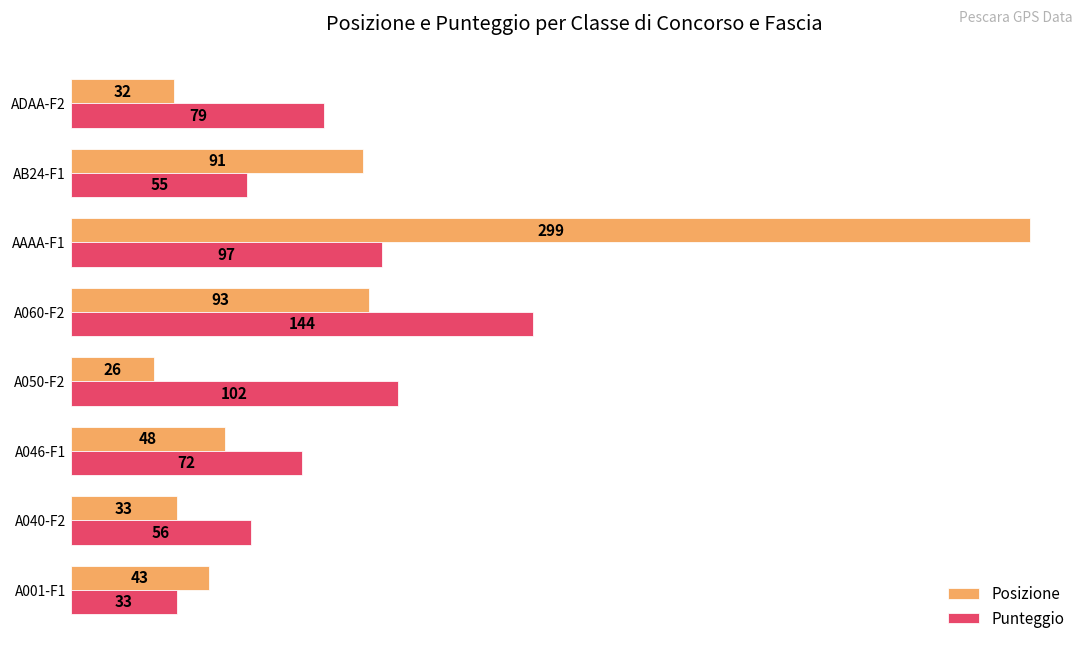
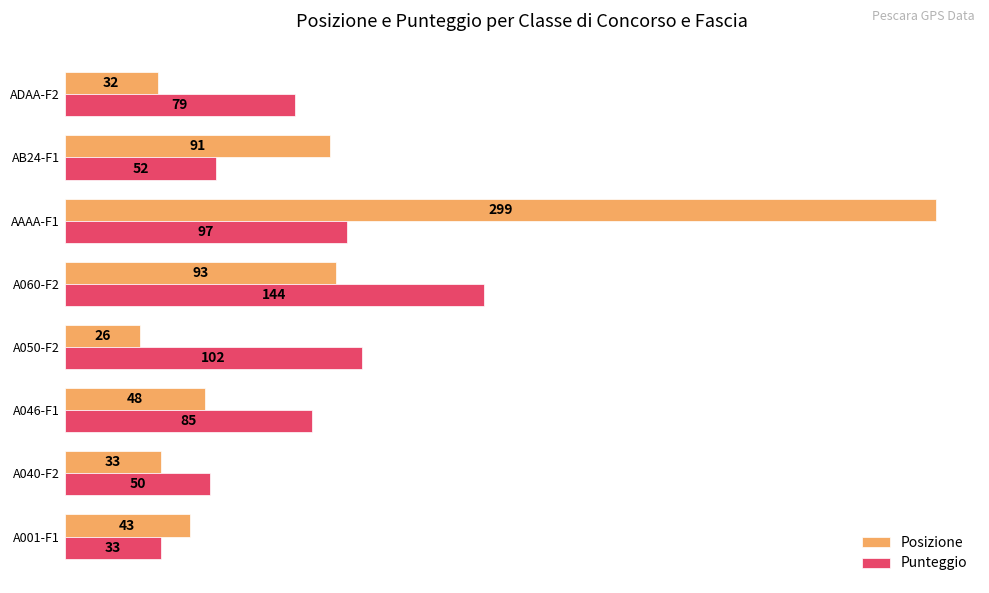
  {
    "Posizione": {
      "ADAA-F2": 32,
      "AB24-F1": 91,
      "AAAA-F1": 299,
      "A060-F2": 93,
      "A050-F2": 26,
      "A046-F1": 48,
      "A040-F2": 33,
      "A001-F1": 43
    },
    "Punteggio": {
      "ADAA-F2": 79,
-     "AB24-F1": 55,
+     "AB24-F1": 52,
      "AAAA-F1": 97,
      "A060-F2": 144,
      "A050-F2": 102,
-     "A046-F1": 72,
-     "A040-F2": 56,
+     "A046-F1": 85,
+     "A040-F2": 50,
      "A001-F1": 33
    }
  }
